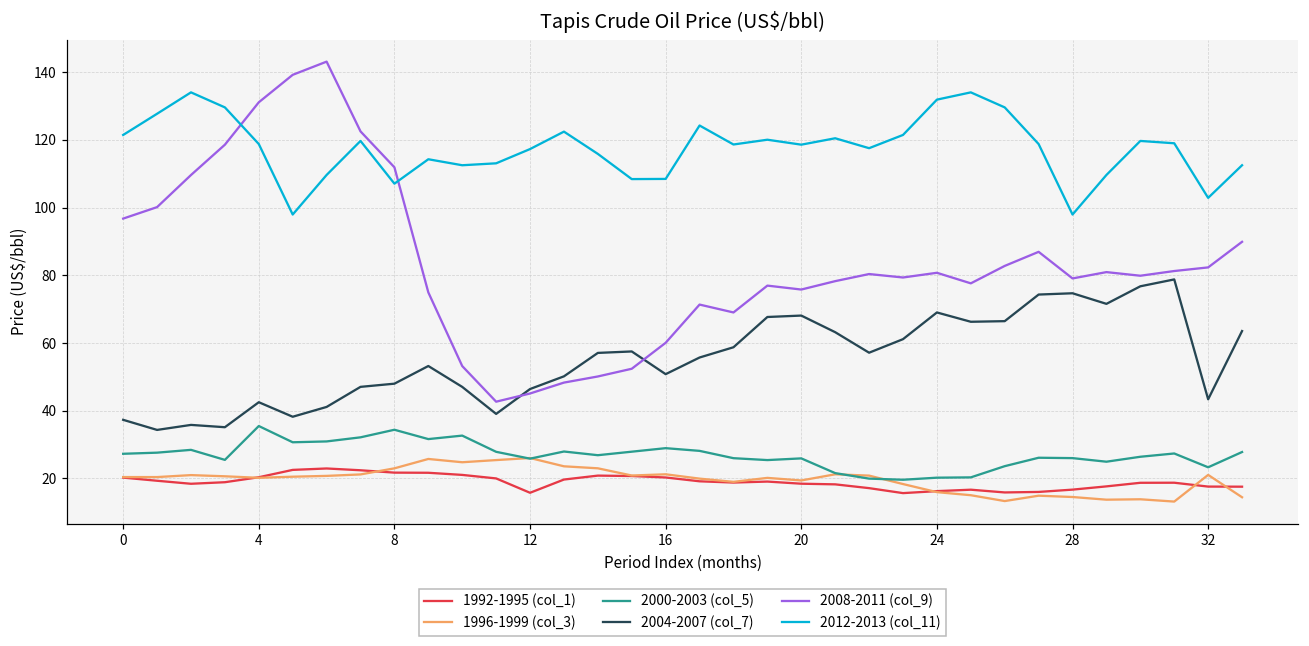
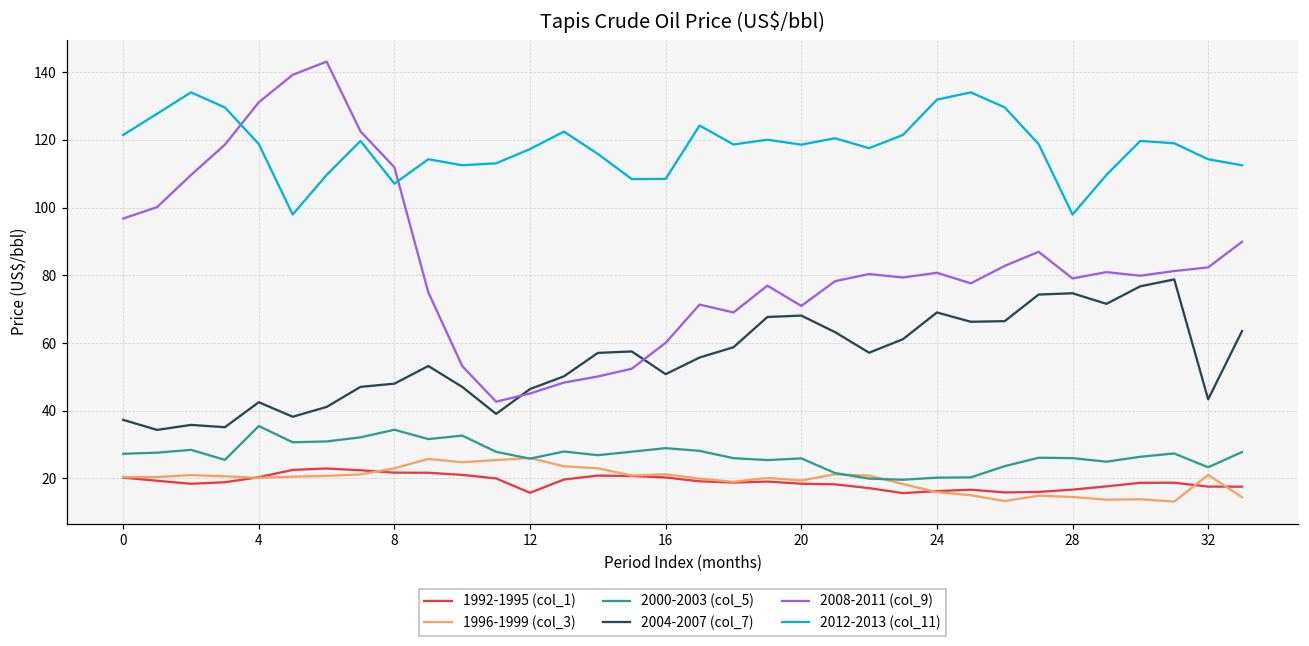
  {
    "1992-1995 (col_1)": {
      "8": 22,
      "12": 16,
      "16": 20,
      "20": 18,
      "28": 17,
      "32": 18
    },
    "1996-1999 (col_3)": {
      "8": 23,
      "16": 21,
      "20": 19,
      "28": 14,
      "32": 21
    },
    "2000-2003 (col_5)": {
      "0": 27,
      "4": 35,
      "8": 34,
      "16": 29,
      "20": 26,
      "24": 20,
      "28": 26,
      "32": 23
    },
    "2004-2007 (col_7)": {
      "0": 37,
      "4": 42,
      "8": 48,
      "12": 46,
      "16": 51,
      "20": 68,
      "24": 69,
      "28": 75,
      "32": 43
    },
    "2008-2011 (col_9)": {
      "0": 97,
      "4": 131,
      "8": 112,
      "12": 45,
      "16": 60,
-     "20": 76,
+     "20": 71,
      "24": 81,
      "28": 79,
      "32": 82
    },
    "2012-2013 (col_11)": {
      "0": 121,
      "4": 119,
      "8": 107,
      "12": 117,
      "16": 108,
      "20": 119,
      "24": 132,
      "28": 98,
-     "32": 103
+     "32": 114
    }
  }
